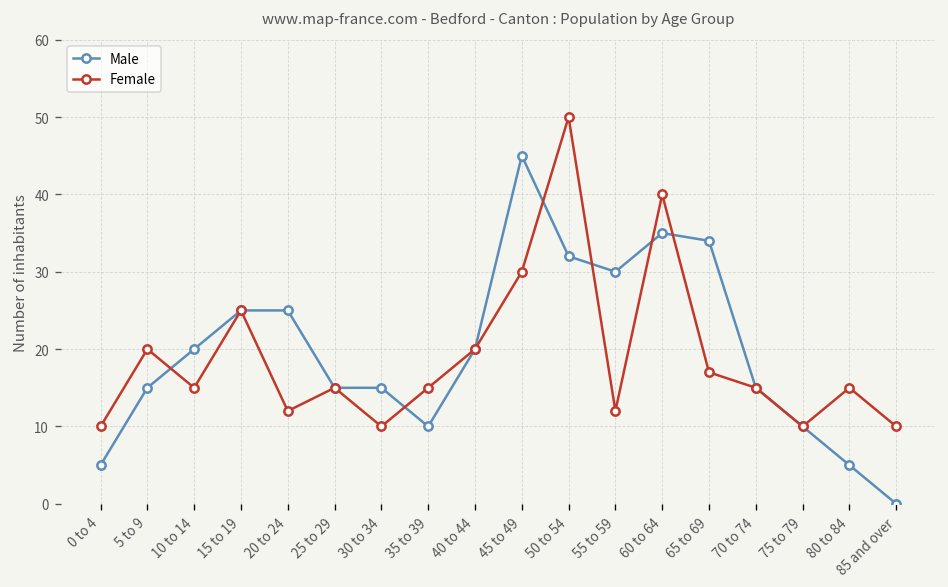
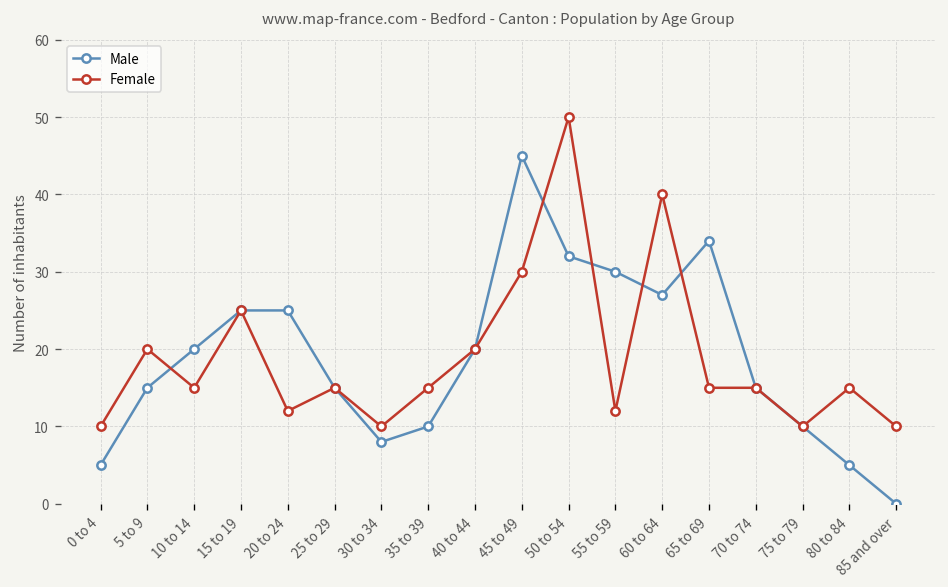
  {
    "Male": {
      "0 to 4": 5,
      "5 to 9": 15,
      "10 to 14": 20,
      "20 to 24": 25,
-     "30 to 34": 15,
+     "30 to 34": 8,
      "35 to 39": 10,
      "45 to 49": 45,
      "50 to 54": 32,
      "55 to 59": 30,
-     "60 to 64": 35,
+     "60 to 64": 27,
      "65 to 69": 34,
      "80 to 84": 5,
      "85 and over": 0
    },
    "Female": {
      "0 to 4": 10,
      "5 to 9": 20,
      "10 to 14": 15,
      "20 to 24": 12,
      "30 to 34": 10,
      "35 to 39": 15,
      "45 to 49": 30,
      "50 to 54": 50,
      "55 to 59": 12,
      "60 to 64": 40,
-     "65 to 69": 17,
+     "65 to 69": 15,
      "80 to 84": 15,
      "85 and over": 10
    }
  }
